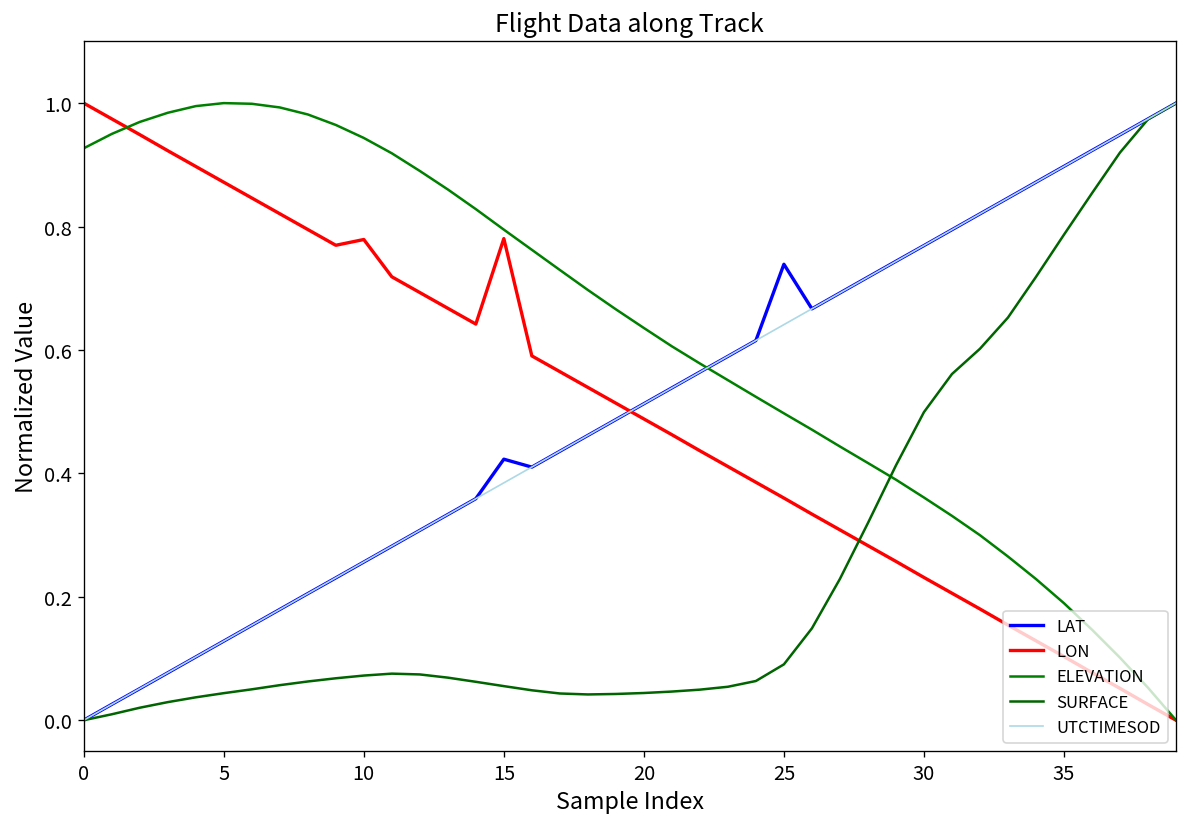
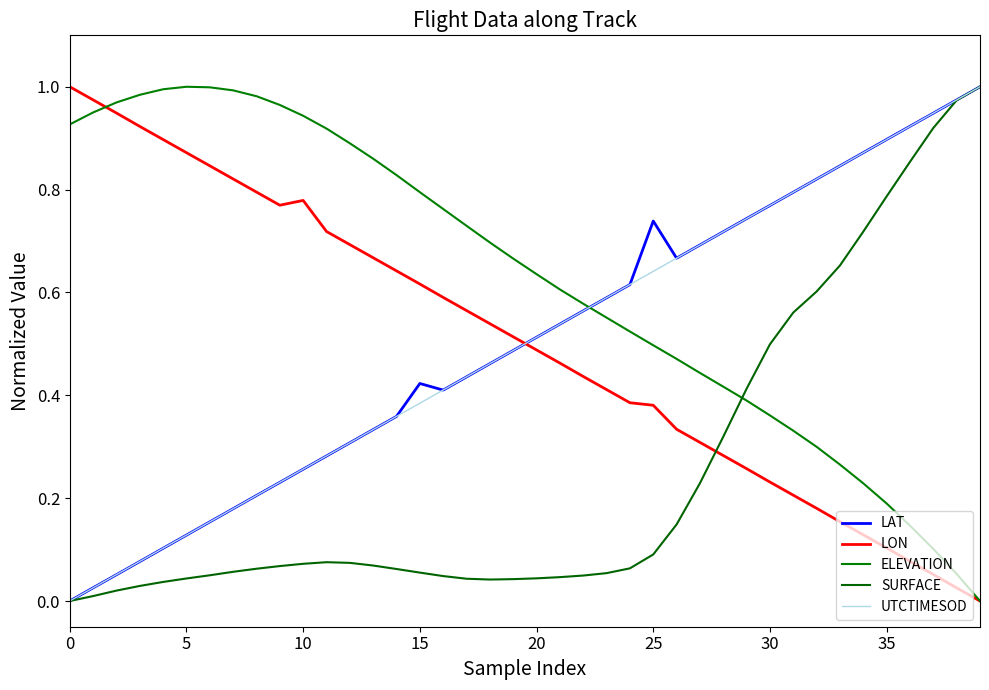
  {
    "LAT": {
      "15": 0.42,
      "25": 0.74
    },
    "LON": {
      "0": 1.00,
      "5": 0.87,
      "10": 0.78,
-     "15": 0.78,
+     "15": 0.62,
      "20": 0.49,
-     "25": 0.36,
+     "25": 0.38,
      "30": 0.23
    },
    "UTCTIMESOD": {
      "15": 0.38,
      "25": 0.64
    }
  }
